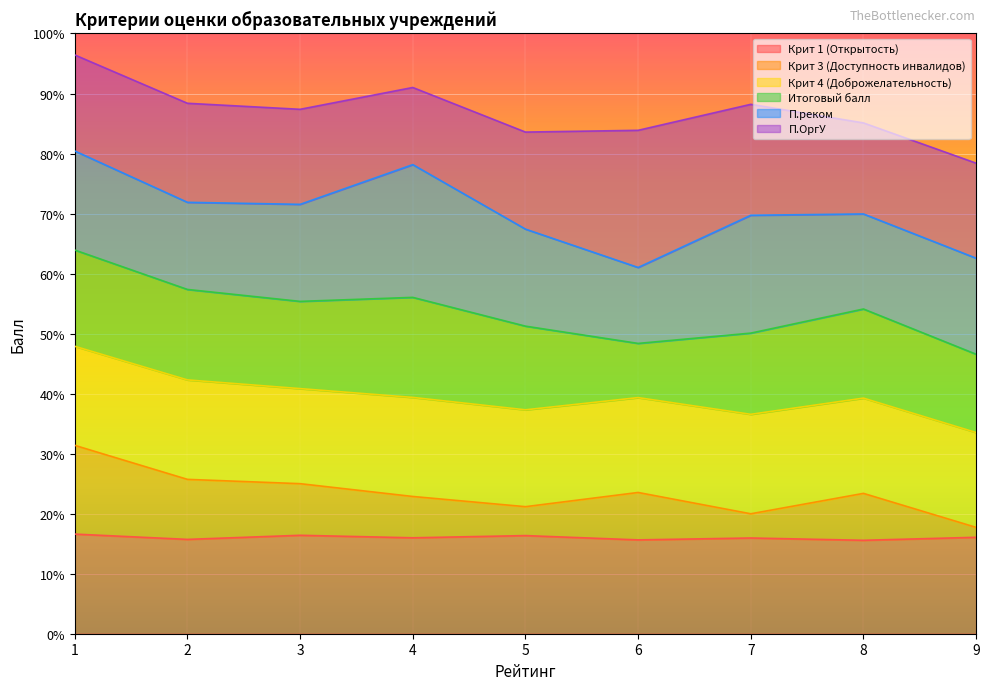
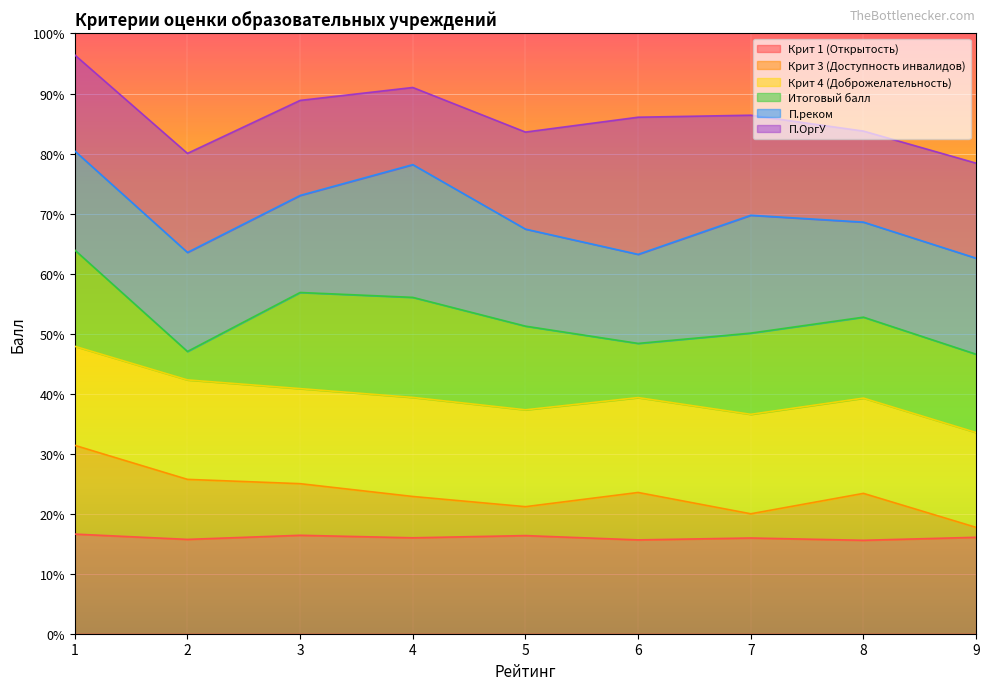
  {
    "Крит 1 (Открытость)": {
      "1": "17%",
      "2": "16%",
      "3": "16%",
      "4": "16%",
      "5": "16%",
      "6": "16%",
      "7": "16%",
      "8": "16%",
      "9": "16%"
    },
    "Итоговый балл": {
      "1": "16%",
-     "2": "15%",
-     "3": "15%",
+     "2": "5%",
+     "3": "16%",
      "4": "17%",
      "5": "14%",
      "6": "9%",
      "7": "14%",
-     "8": "15%",
+     "8": "13%",
      "9": "13%"
    },
    "П.реком": {
      "1": "17%",
-     "2": "15%",
+     "2": "17%",
      "3": "16%",
      "4": "22%",
      "5": "16%",
-     "6": "13%",
+     "6": "15%",
      "7": "20%",
      "8": "16%",
      "9": "16%"
    },
    "П.ОргУ": {
      "1": "16%",
      "2": "17%",
      "3": "16%",
      "4": "13%",
      "5": "16%",
      "6": "23%",
-     "7": "18%",
+     "7": "17%",
      "9": "16%"
    }
  }
